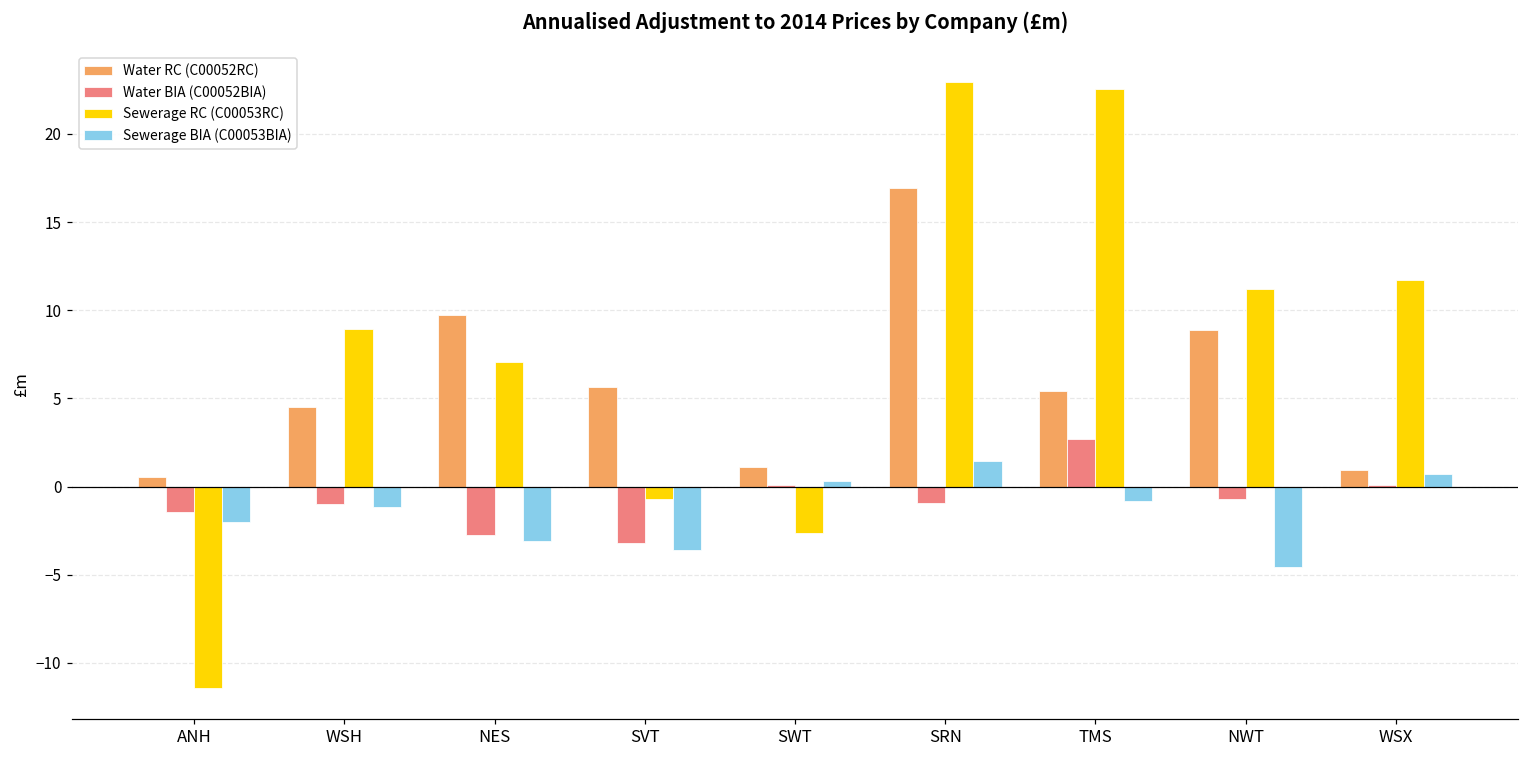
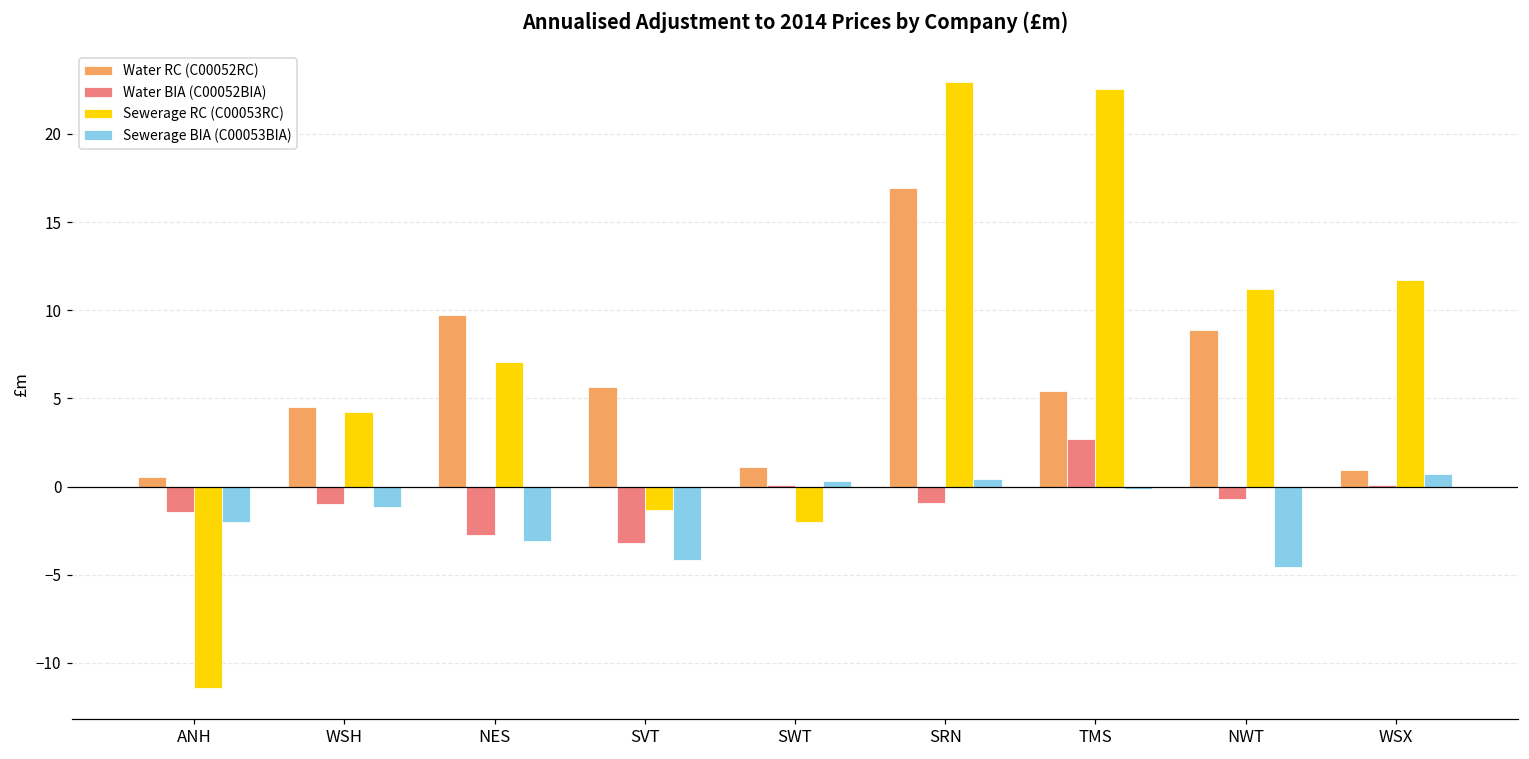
  {
    "Sewerage RC (C00053RC)": {
      "ANH": -11.4,
-     "WSH": 8.9,
+     "WSH": 4.3,
      "NES": 7.1,
-     "SVT": -0.7,
-     "SWT": -2.6,
+     "SVT": -1.3,
+     "SWT": -2.0,
      "SRN": 23.0,
      "TMS": 22.6,
      "NWT": 11.2,
      "WSX": 11.7
    },
    "Sewerage BIA (C00053BIA)": {
      "ANH": -2.0,
      "WSH": -1.2,
      "NES": -3.1,
-     "SVT": -3.6,
+     "SVT": -4.1,
      "SWT": 0.3,
-     "SRN": 1.4,
-     "TMS": -0.8,
+     "SRN": 0.4,
+     "TMS": -0.1,
      "NWT": -4.5,
      "WSX": 0.7
    }
  }
